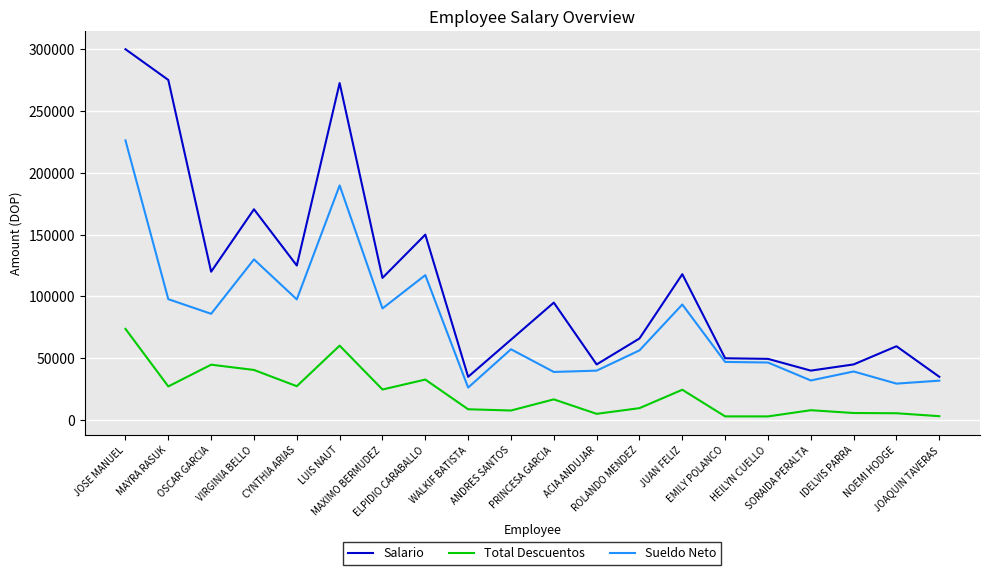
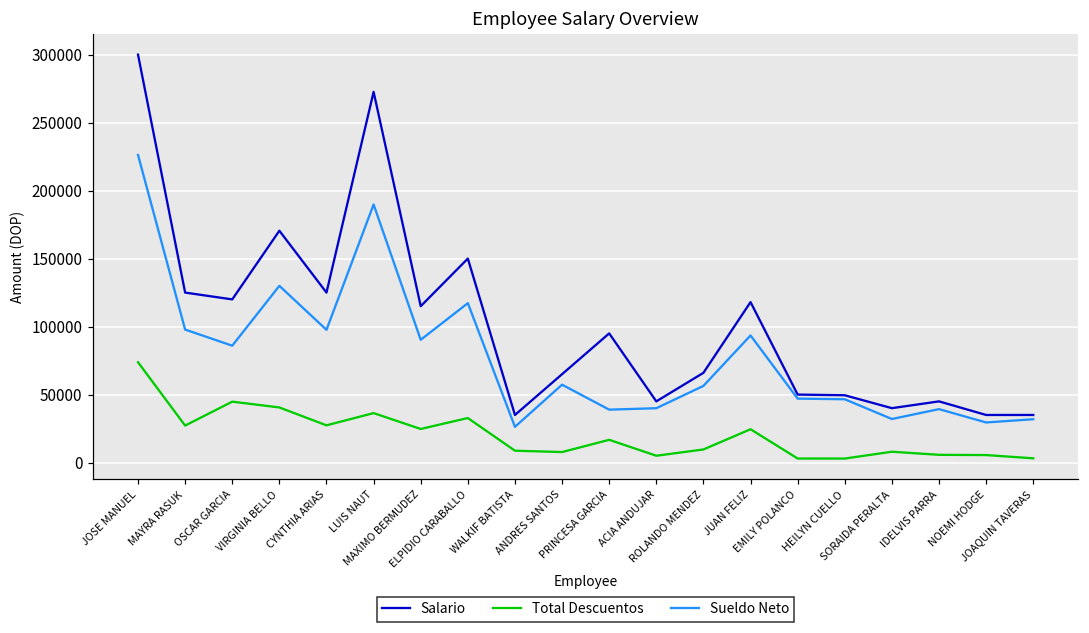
  {
    "Salario": {
      "JOSE MANUEL": 300000,
-     "MAYRA RASUK": 275000,
+     "MAYRA RASUK": 125000,
      "OSCAR GARCIA": 120000,
      "VIRGINIA BELLO": 171000,
      "CYNTHIA ARIAS": 125000,
      "LUIS NAUT": 273000,
      "MAXIMO BERMUDEZ": 115000,
      "ELPIDIO CARABALLO": 150000,
      "WALKIF BATISTA": 35000,
      "ANDRES SANTOS": 65000,
      "PRINCESA GARCIA": 95000,
      "ACIA ANDUJAR": 45000,
      "ROLANDO MENDEZ": 66000,
      "JUAN FELIZ": 118000,
      "EMILY POLANCO": 50000,
      "HEILYN CUELLO": 50000,
      "SORAIDA PERALTA": 40000,
      "IDELVIS PARRA": 45000,
-     "NOEMI HODGE": 60000,
+     "NOEMI HODGE": 35000,
      "JOAQUIN TAVERAS": 35000
    },
    "Total Descuentos": {
      "JOSE MANUEL": 74000,
      "MAYRA RASUK": 27000,
      "OSCAR GARCIA": 45000,
      "VIRGINIA BELLO": 41000,
      "CYNTHIA ARIAS": 27000,
-     "LUIS NAUT": 60000,
+     "LUIS NAUT": 36000,
      "MAXIMO BERMUDEZ": 25000,
      "ELPIDIO CARABALLO": 33000,
      "WALKIF BATISTA": 9000,
      "ANDRES SANTOS": 8000,
      "PRINCESA GARCIA": 17000,
      "ACIA ANDUJAR": 5000,
      "ROLANDO MENDEZ": 10000,
      "JUAN FELIZ": 25000,
      "EMILY POLANCO": 3000,
      "HEILYN CUELLO": 3000,
      "SORAIDA PERALTA": 8000,
      "IDELVIS PARRA": 6000,
      "NOEMI HODGE": 6000,
      "JOAQUIN TAVERAS": 3000
    },
    "Sueldo Neto": {
      "JOSE MANUEL": 226000,
      "MAYRA RASUK": 98000,
      "OSCAR GARCIA": 86000,
      "VIRGINIA BELLO": 130000,
      "CYNTHIA ARIAS": 98000,
      "LUIS NAUT": 190000,
      "MAXIMO BERMUDEZ": 90000,
      "ELPIDIO CARABALLO": 117000,
      "WALKIF BATISTA": 26000,
      "ANDRES SANTOS": 57000,
      "PRINCESA GARCIA": 39000,
      "ACIA ANDUJAR": 40000,
      "ROLANDO MENDEZ": 56000,
      "JUAN FELIZ": 93000,
      "EMILY POLANCO": 47000,
      "HEILYN CUELLO": 47000,
      "SORAIDA PERALTA": 32000,
      "IDELVIS PARRA": 39000,
      "NOEMI HODGE": 29000,
      "JOAQUIN TAVERAS": 32000
    }
  }
